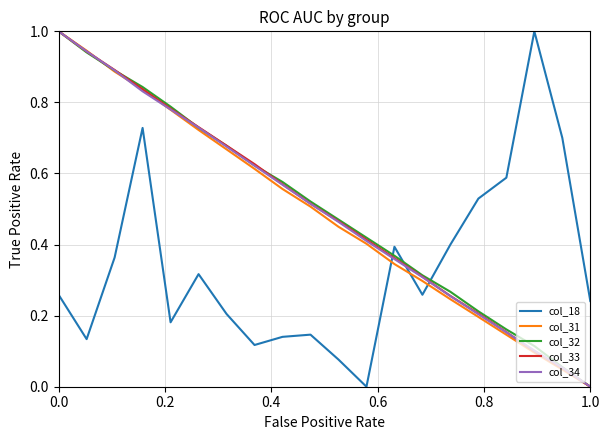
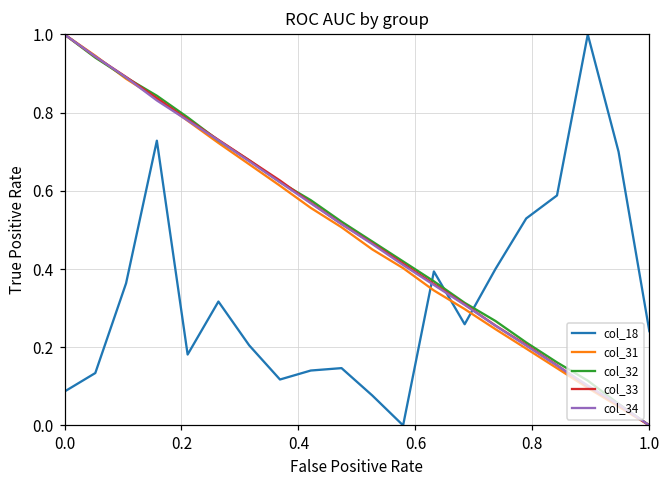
  {
    "col_18": {
-     "0.0": 0.26,
+     "0.0": 0.09,
      "1.0": 0.24
    }
  }
